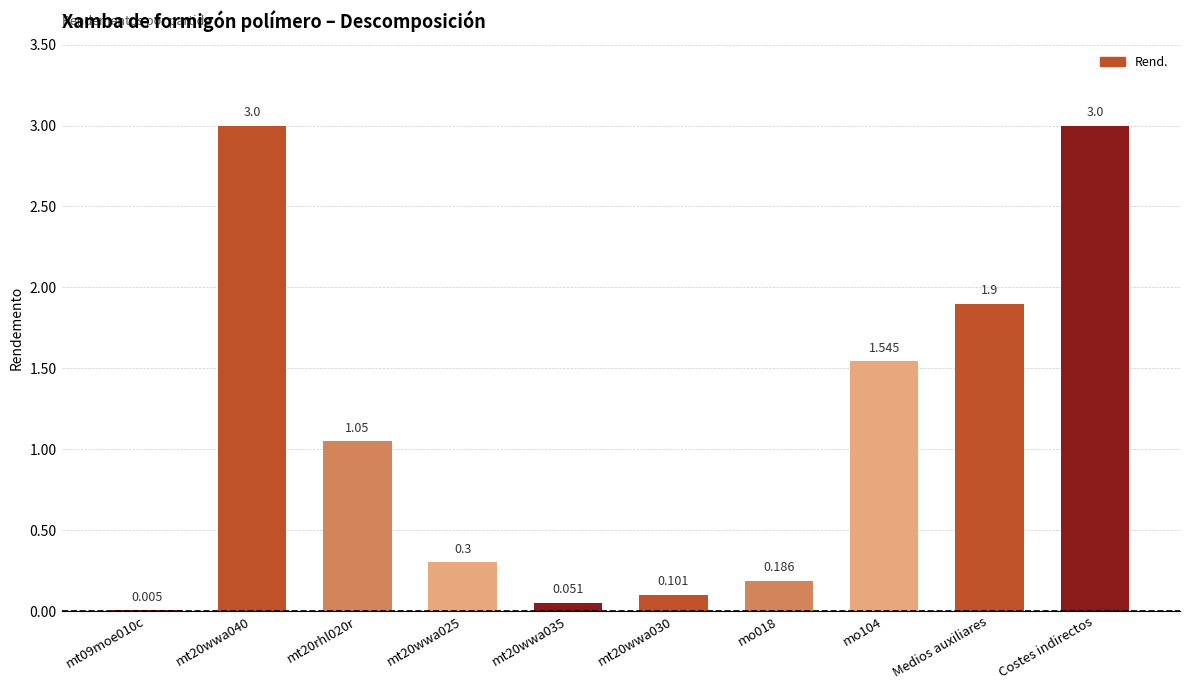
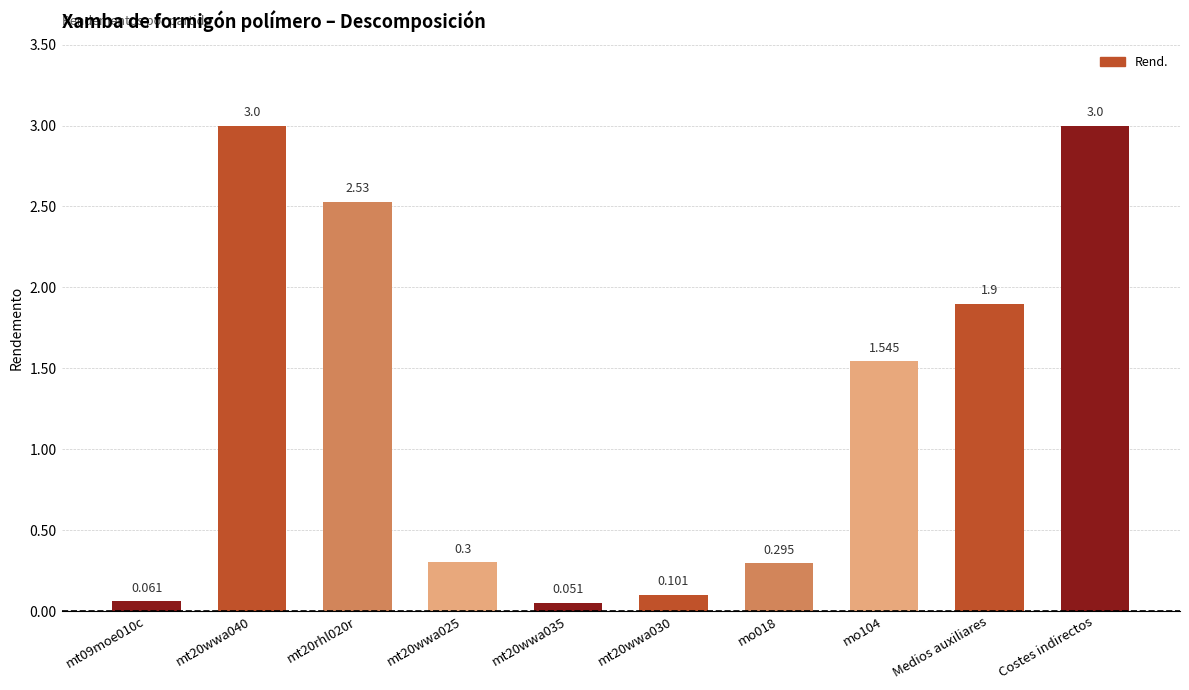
  {
-   "mt09moe010c": 0.005,
+   "mt09moe010c": 0.061,
    "mt20wwa040": 3.0,
-   "mt20rhl020r": 1.05,
+   "mt20rhl020r": 2.53,
    "mt20wwa025": 0.3,
    "mt20wwa035": 0.051,
    "mt20wwa030": 0.101,
-   "mo018": 0.186,
+   "mo018": 0.295,
    "mo104": 1.545,
    "Medios auxiliares": 1.9,
    "Costes indirectos": 3.0
  }
